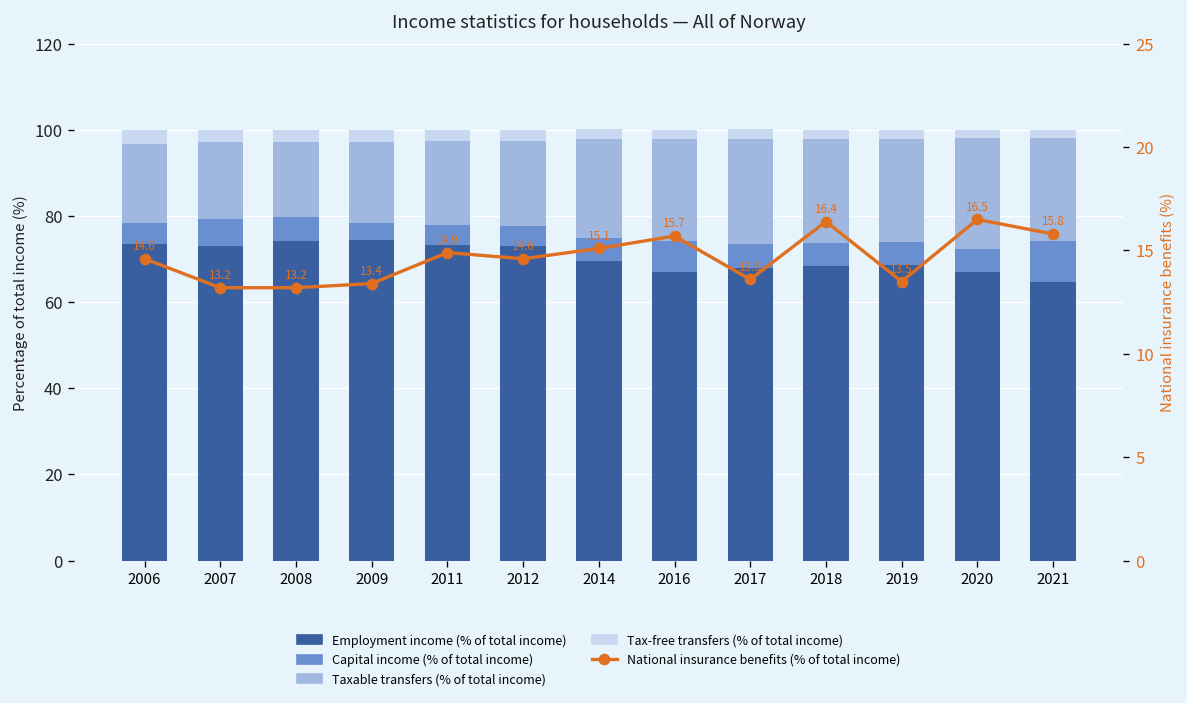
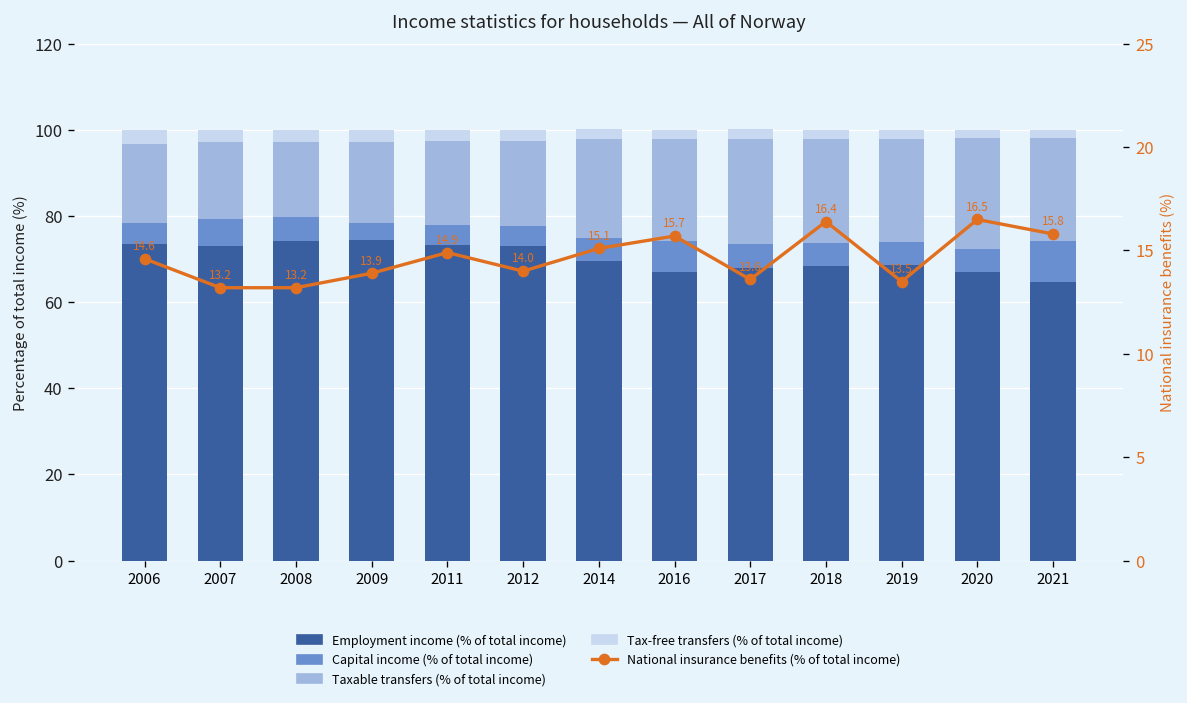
  {
    "Employment income (% of total income)": {
      "2006": 73.6
    },
    "National insurance benefits (% of total income)": {
      "2006": 14.6,
      "2007": 13.2,
      "2008": 13.2,
-     "2009": 13.4,
-     "2012": 14.6,
+     "2009": 13.9,
+     "2012": 14.0,
      "2014": 15.1,
      "2016": 15.7,
      "2018": 16.4,
      "2019": 13.5,
      "2020": 16.5,
      "2021": 15.8
    }
  }
